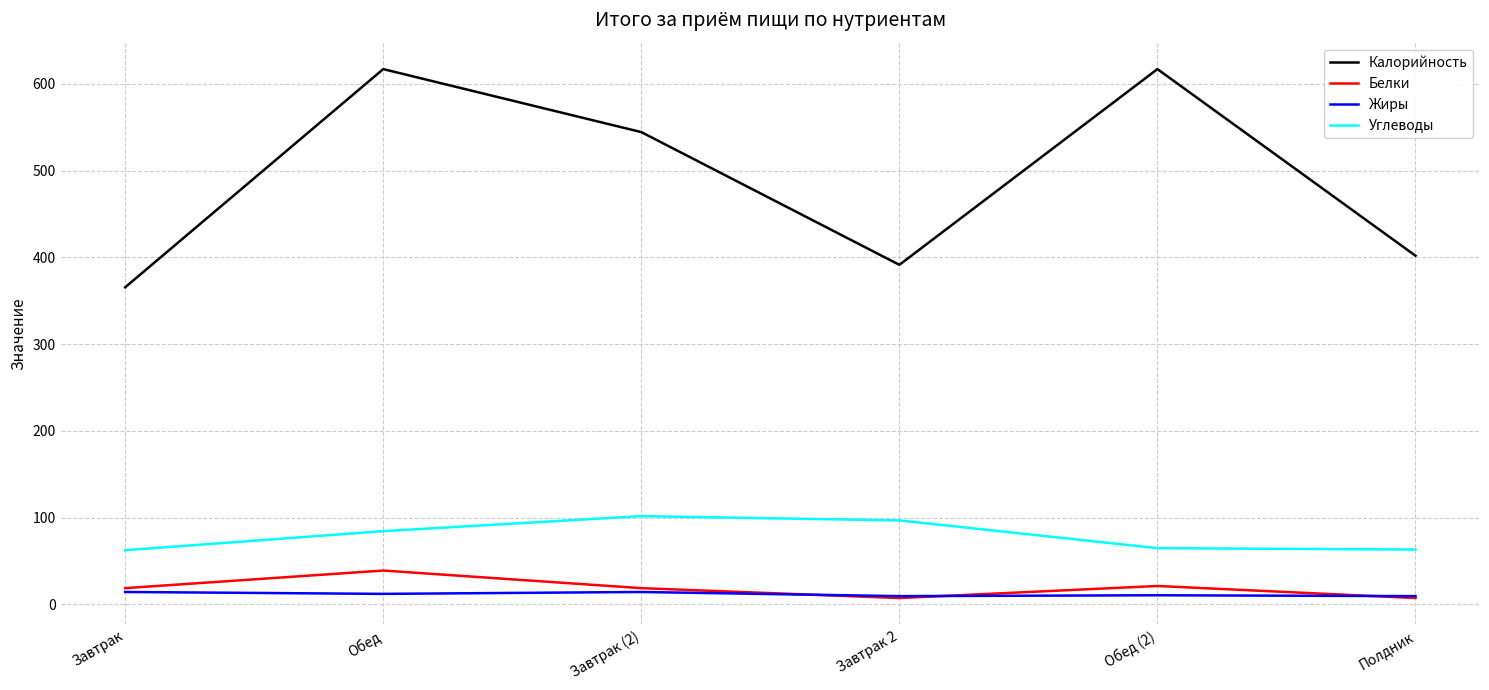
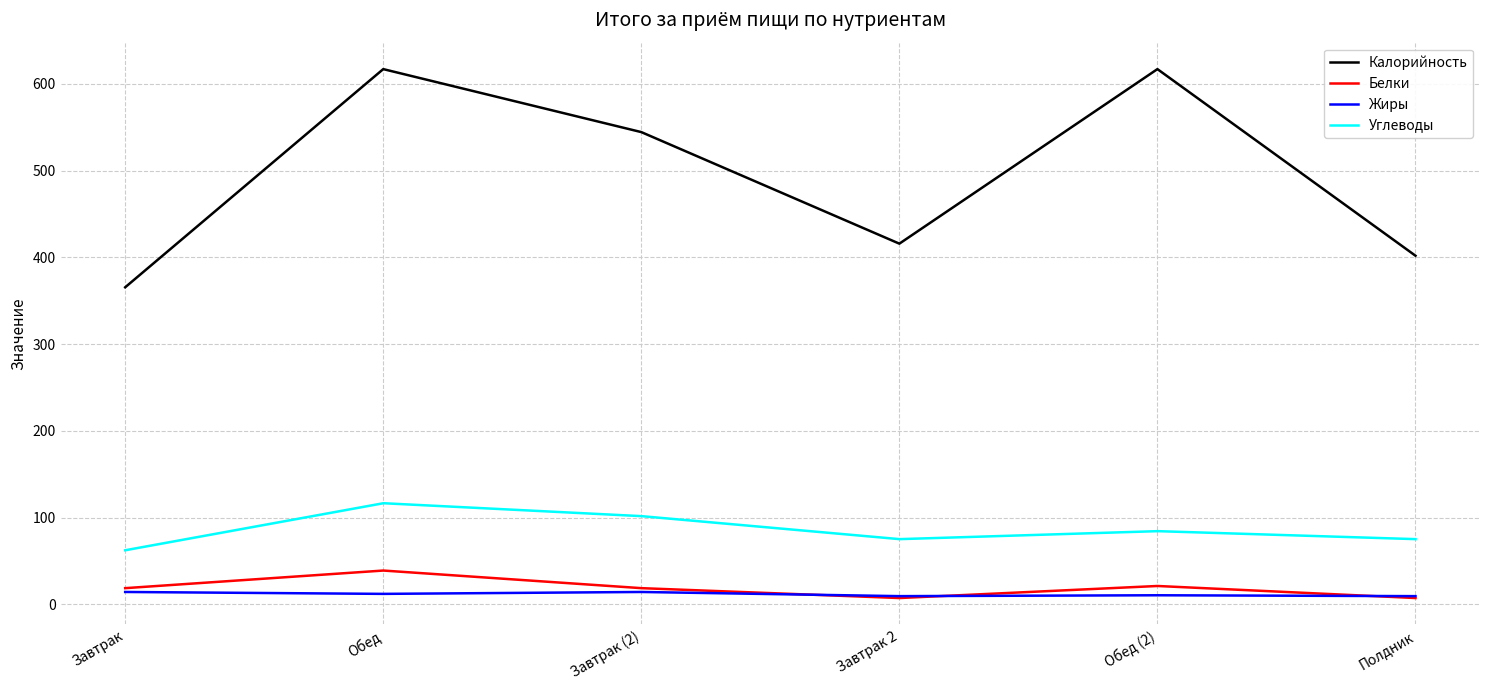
  {
    "Калорийность": {
      "Завтрак": 370,
      "Обед": 620,
      "Завтрак (2)": 540,
-     "Завтрак 2": 390,
+     "Завтрак 2": 420,
      "Обед (2)": 620,
      "Полдник": 400
    },
    "Белки": {
      "Завтрак": 20,
      "Обед": 40,
      "Завтрак (2)": 20,
      "Обед (2)": 20
    },
    "Жиры": {
      "Завтрак": 10,
      "Обед": 10,
      "Завтрак (2)": 10,
      "Обед (2)": 10
    },
    "Углеводы": {
      "Завтрак": 60,
-     "Обед": 80,
+     "Обед": 120,
      "Завтрак (2)": 100,
-     "Завтрак 2": 100,
-     "Обед (2)": 60,
-     "Полдник": 60
+     "Завтрак 2": 80,
+     "Обед (2)": 80,
+     "Полдник": 80
    }
  }
